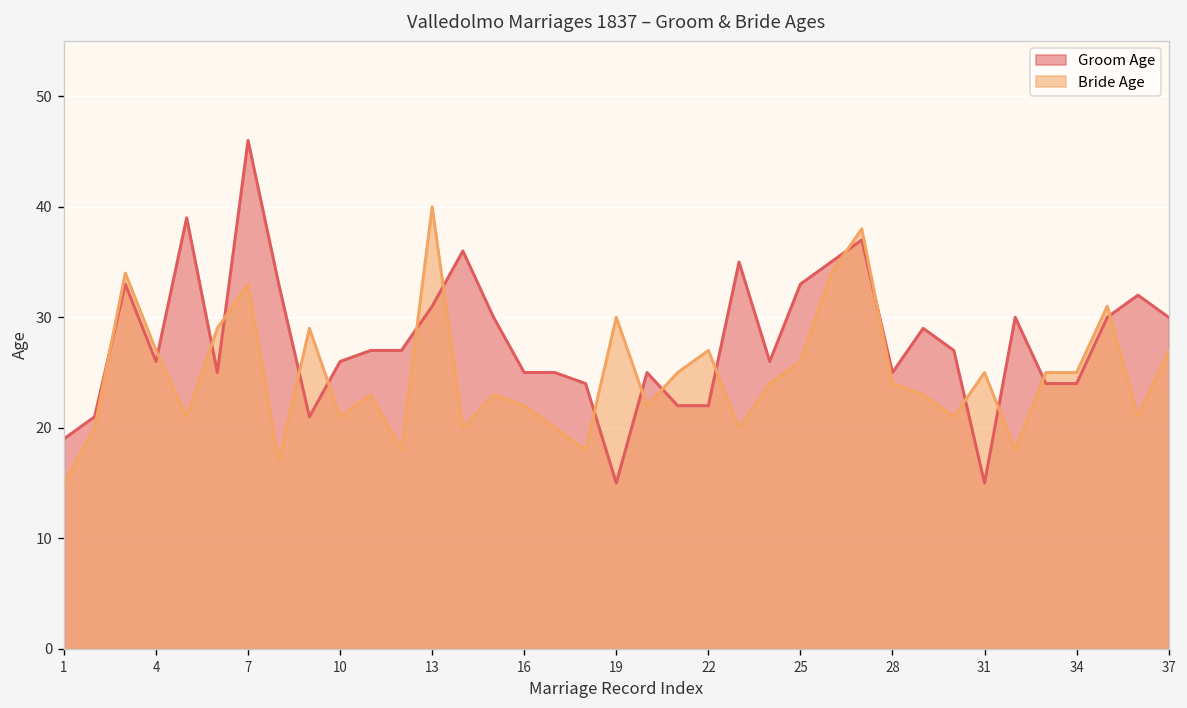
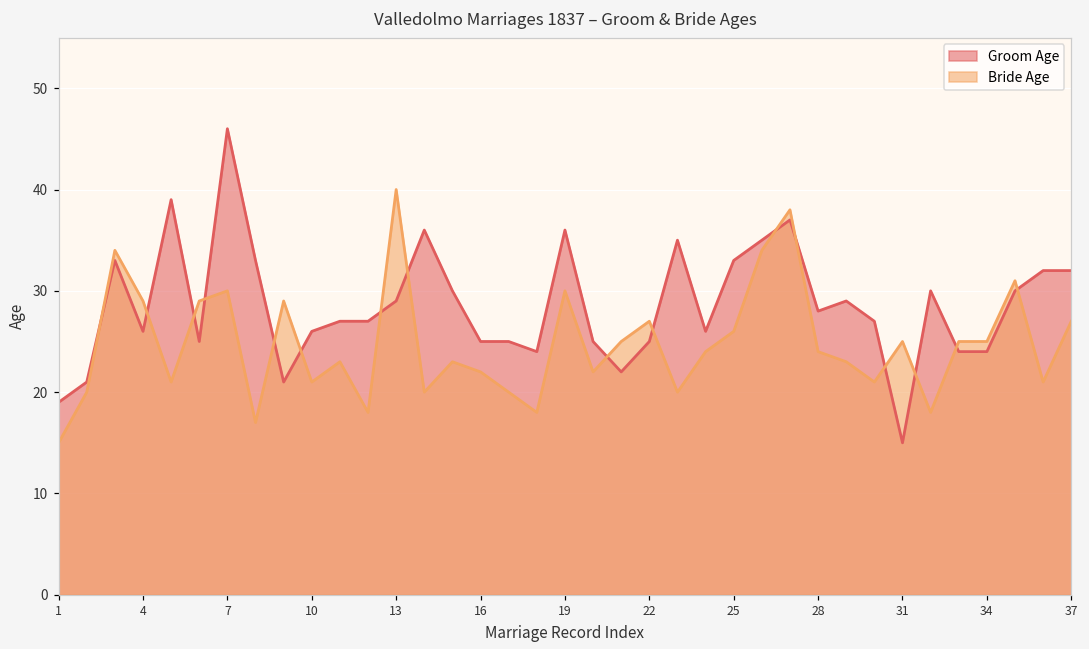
  {
    "Groom Age": {
      "1": 19,
      "4": 26,
      "7": 46,
      "10": 26,
-     "13": 31,
+     "13": 29,
      "16": 25,
-     "19": 15,
-     "22": 22,
+     "19": 36,
+     "22": 25,
      "25": 33,
-     "28": 25,
+     "28": 28,
      "31": 15,
      "34": 24,
-     "37": 30
+     "37": 32
    },
    "Bride Age": {
      "1": 15,
-     "4": 27,
-     "7": 33,
+     "4": 29,
+     "7": 30,
      "10": 21,
      "13": 40,
      "16": 22,
      "19": 30,
      "22": 27,
      "25": 26,
      "28": 24,
      "31": 25,
      "34": 25,
      "37": 27
    }
  }
